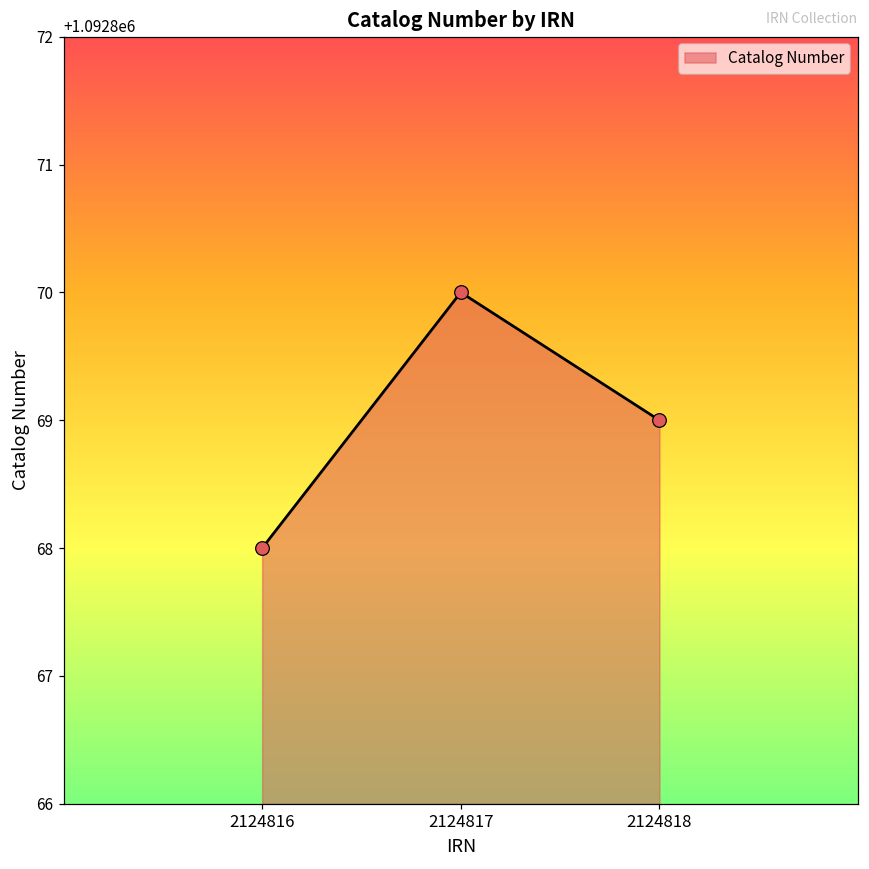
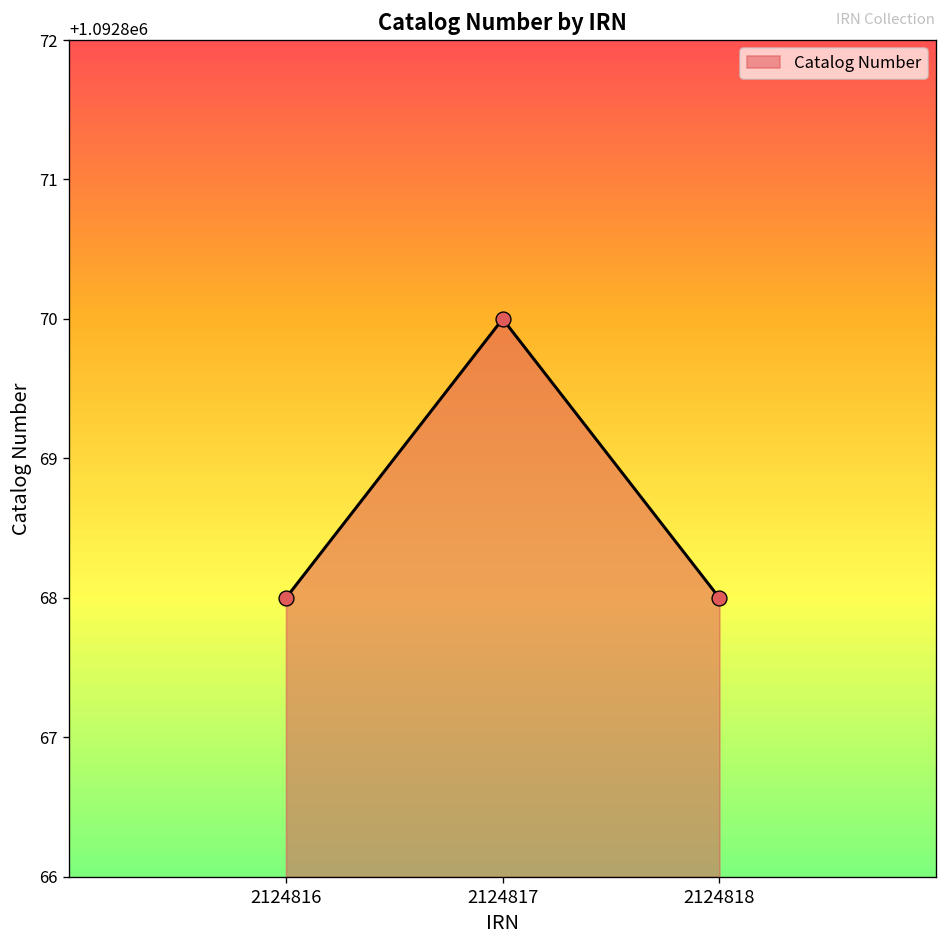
  {
    "2124816": 1092868,
    "2124817": 1092870,
-   "2124818": 1092869
+   "2124818": 1092868
  }
